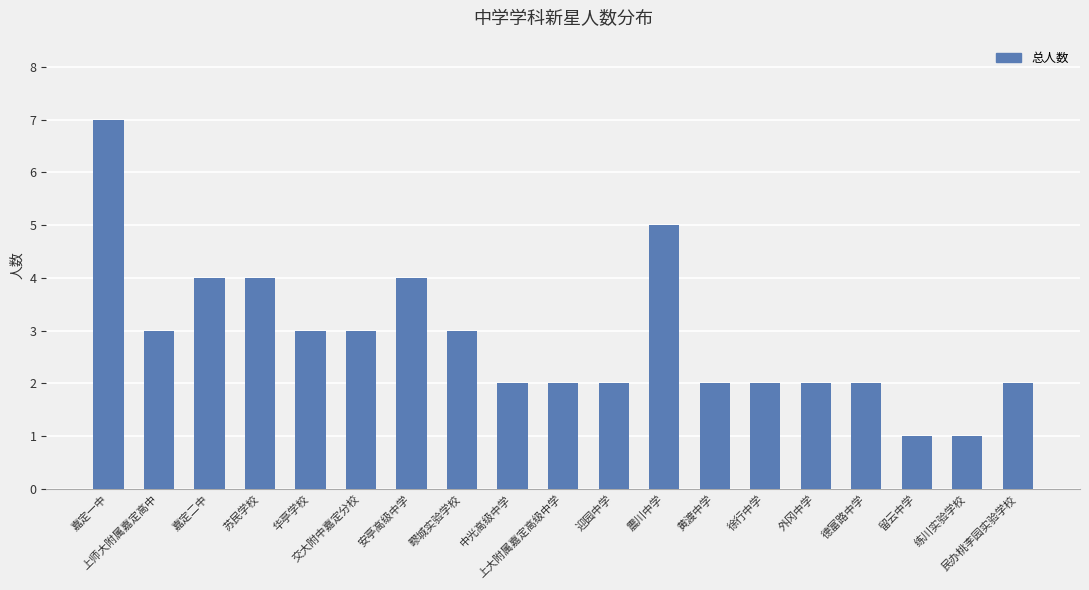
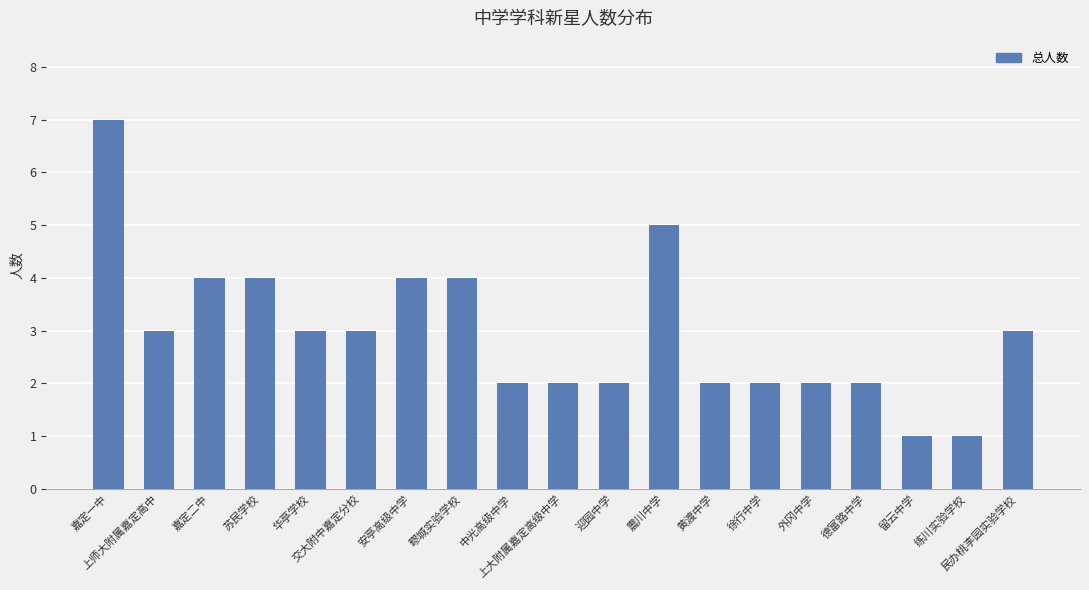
  {
    "嘉定一中": 7,
    "上师大附属嘉定高中": 3,
    "嘉定二中": 4,
    "苏民学校": 4,
    "华亭学校": 3,
    "交大附中嘉定分校": 3,
    "安亭高级中学": 4,
-   "疁城实验学校": 3,
+   "疁城实验学校": 4,
    "中光高级中学": 2,
    "上大附属嘉定高级中学": 2,
    "迎园中学": 2,
    "震川中学": 5,
    "黄渡中学": 2,
    "徐行中学": 2,
    "外冈中学": 2,
    "德富路中学": 2,
    "留云中学": 1,
    "练川实验学校": 1,
-   "民办桃李园实验学校": 2
+   "民办桃李园实验学校": 3
  }
